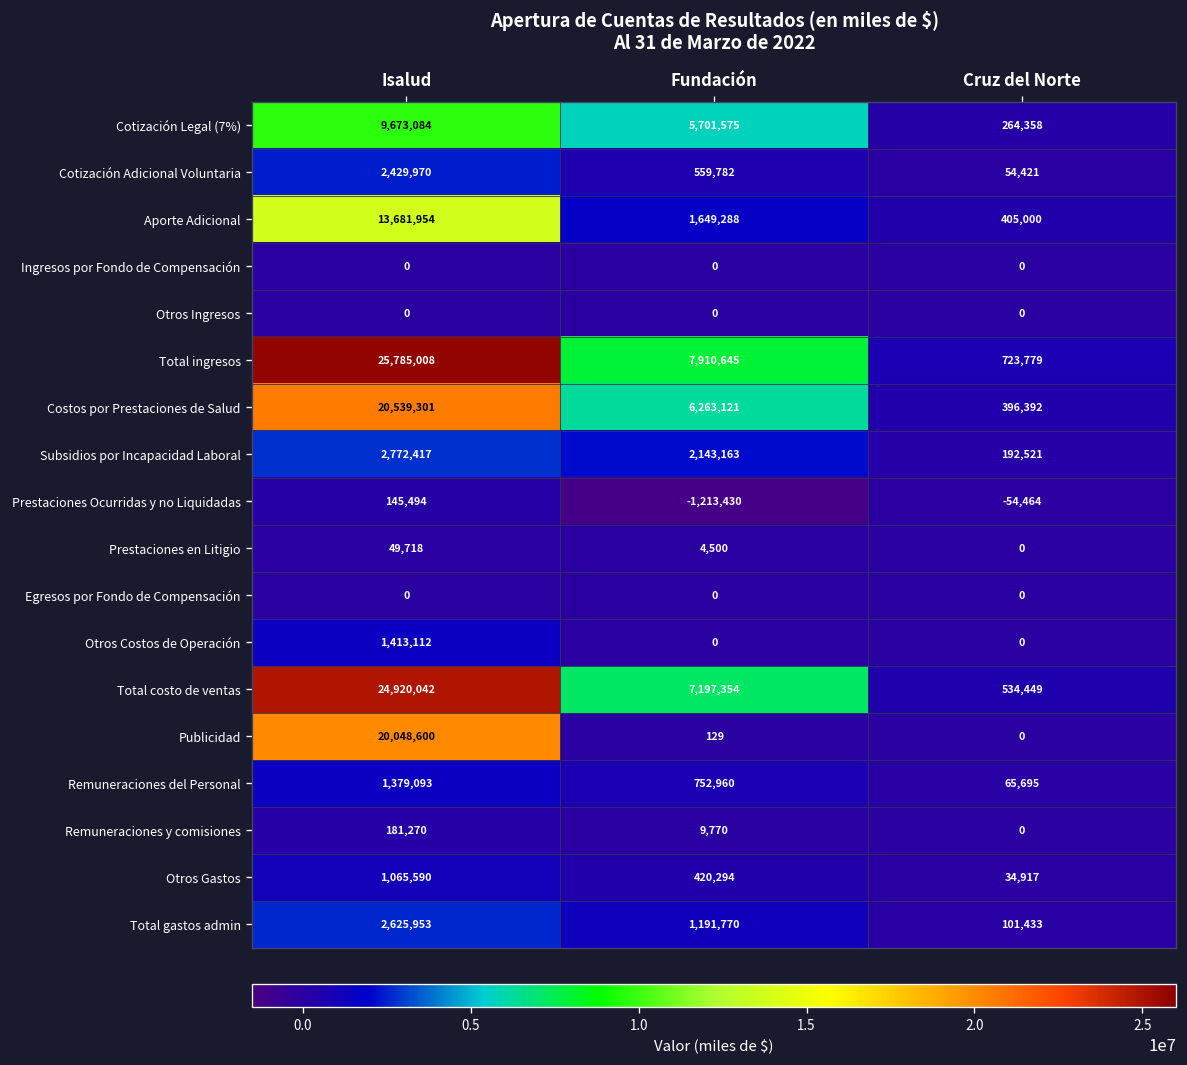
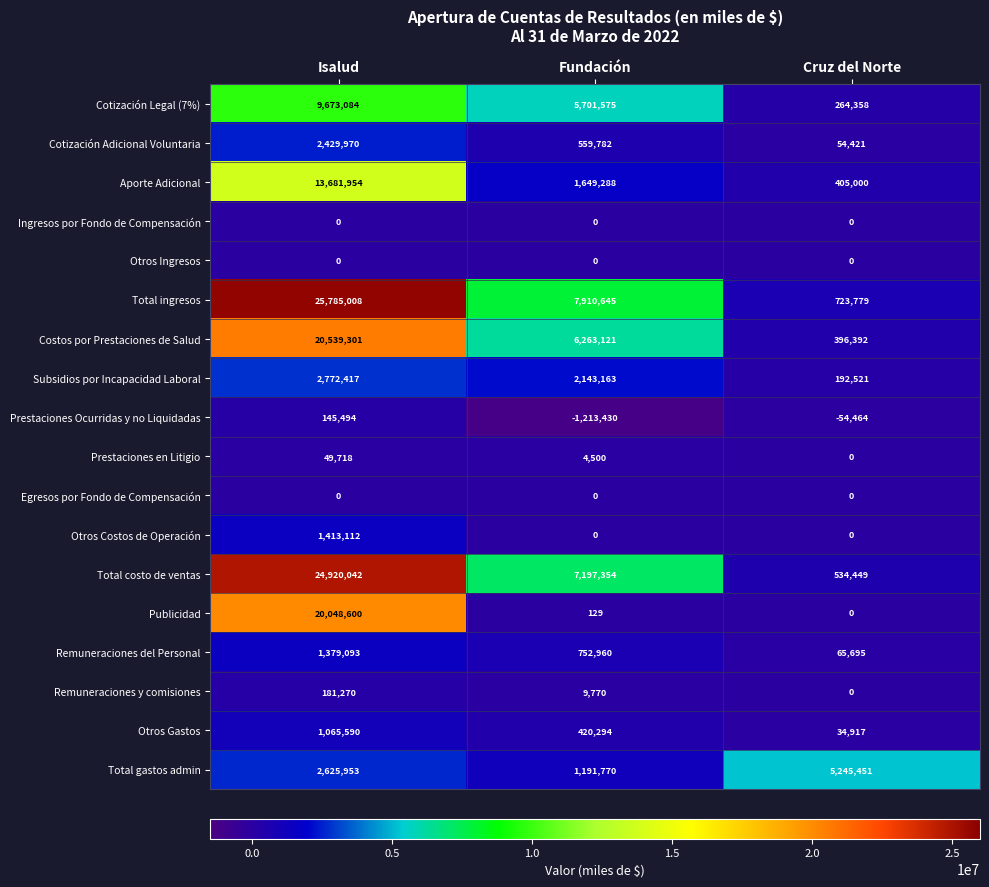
  {
    "Cotización Legal (7%)": {
      "Isalud": "9,673,084",
      "Fundación": "5,701,575",
      "Cruz del Norte": "264,358"
    },
    "Cotización Adicional Voluntaria": {
      "Isalud": "2,429,970",
      "Fundación": "559,782",
      "Cruz del Norte": "54,421"
    },
    "Aporte Adicional": {
      "Isalud": "13,681,954",
      "Fundación": "1,649,288",
      "Cruz del Norte": "405,000"
    },
    "Ingresos por Fondo de Compensación": {
      "Isalud": "0",
      "Fundación": "0",
      "Cruz del Norte": "0"
    },
    "Otros Ingresos": {
      "Isalud": "0",
      "Fundación": "0",
      "Cruz del Norte": "0"
    },
    "Total ingresos": {
      "Isalud": "25,785,008",
      "Fundación": "7,910,645",
      "Cruz del Norte": "723,779"
    },
    "Costos por Prestaciones de Salud": {
      "Isalud": "20,539,301",
      "Fundación": "6,263,121",
      "Cruz del Norte": "396,392"
    },
    "Subsidios por Incapacidad Laboral": {
      "Isalud": "2,772,417",
      "Fundación": "2,143,163",
      "Cruz del Norte": "192,521"
    },
    "Prestaciones Ocurridas y no Liquidadas": {
      "Isalud": "145,494",
      "Fundación": "-1,213,430",
      "Cruz del Norte": "-54,464"
    },
    "Prestaciones en Litigio": {
      "Isalud": "49,718",
      "Fundación": "4,500",
      "Cruz del Norte": "0"
    },
    "Egresos por Fondo de Compensación": {
      "Isalud": "0",
      "Fundación": "0",
      "Cruz del Norte": "0"
    },
    "Otros Costos de Operación": {
      "Isalud": "1,413,112",
      "Fundación": "0",
      "Cruz del Norte": "0"
    },
    "Total costo de ventas": {
      "Isalud": "24,920,042",
      "Fundación": "7,197,354",
      "Cruz del Norte": "534,449"
    },
    "Publicidad": {
      "Isalud": "20,048,600",
      "Fundación": "129",
      "Cruz del Norte": "0"
    },
    "Remuneraciones del Personal": {
      "Isalud": "1,379,093",
      "Fundación": "752,960",
      "Cruz del Norte": "65,695"
    },
    "Remuneraciones y comisiones": {
      "Isalud": "181,270",
      "Fundación": "9,770",
      "Cruz del Norte": "0"
    },
    "Otros Gastos": {
      "Isalud": "1,065,590",
      "Fundación": "420,294",
      "Cruz del Norte": "34,917"
    },
    "Total gastos admin": {
      "Isalud": "2,625,953",
      "Fundación": "1,191,770",
-     "Cruz del Norte": "101,433"
+     "Cruz del Norte": "5,245,451"
    }
  }
